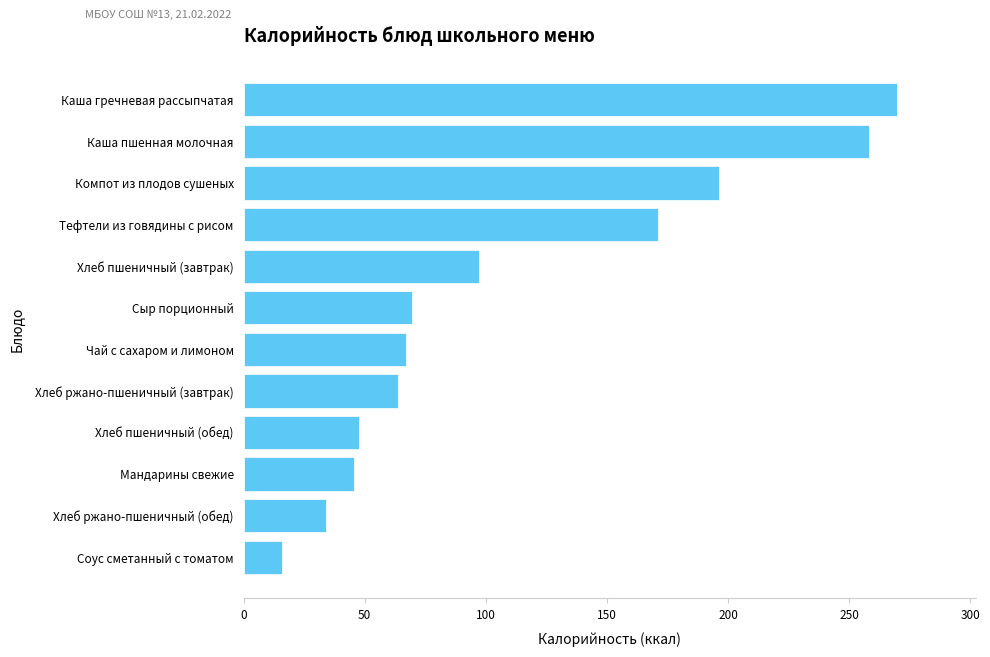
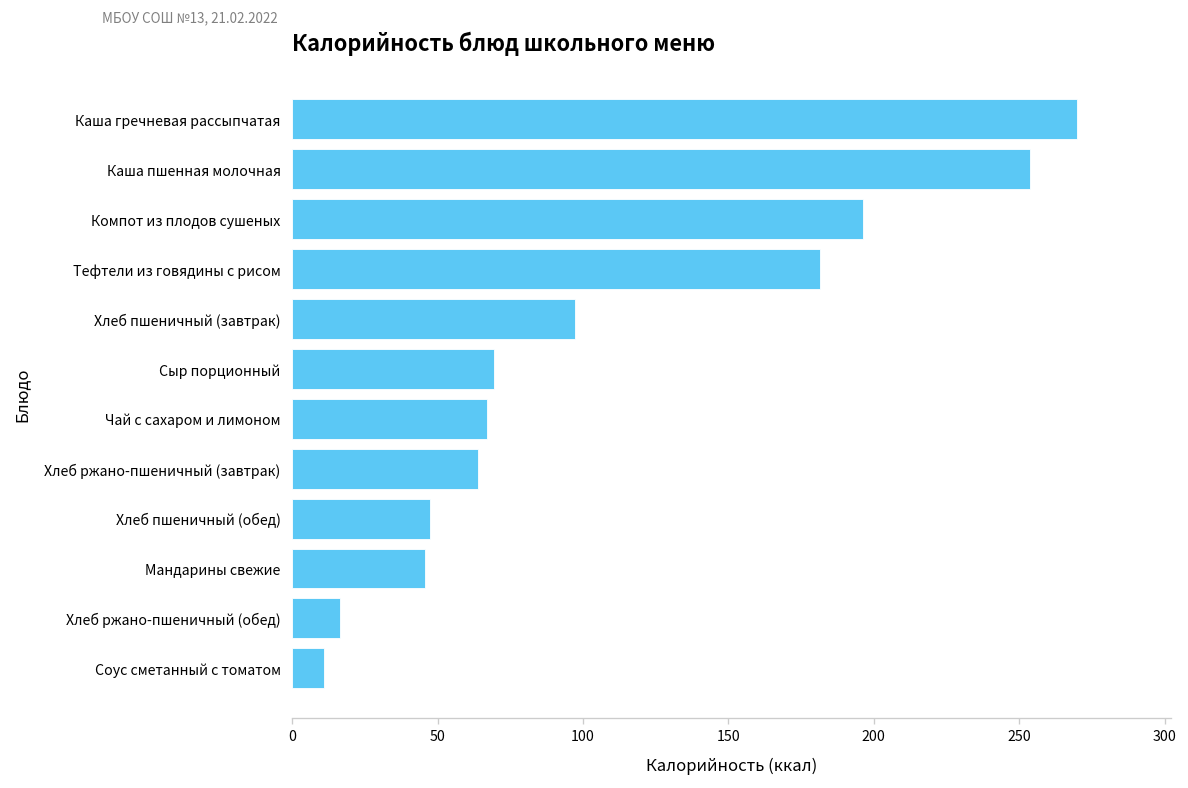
  {
    "Каша гречневая рассыпчатая": 270,
-   "Каша пшенная молочная": 258,
+   "Каша пшенная молочная": 254,
    "Компот из плодов сушеных": 196,
-   "Тефтели из говядины с рисом": 171,
+   "Тефтели из говядины с рисом": 181,
    "Хлеб пшеничный (завтрак)": 97,
    "Сыр порционный": 69,
    "Чай с сахаром и лимоном": 67,
    "Хлеб ржано-пшеничный (завтрак)": 64,
    "Хлеб пшеничный (обед)": 47,
    "Мандарины свежие": 46,
-   "Хлеб ржано-пшеничный (обед)": 34,
-   "Соус сметанный с томатом": 16
+   "Хлеб ржано-пшеничный (обед)": 16,
+   "Соус сметанный с томатом": 11
  }
